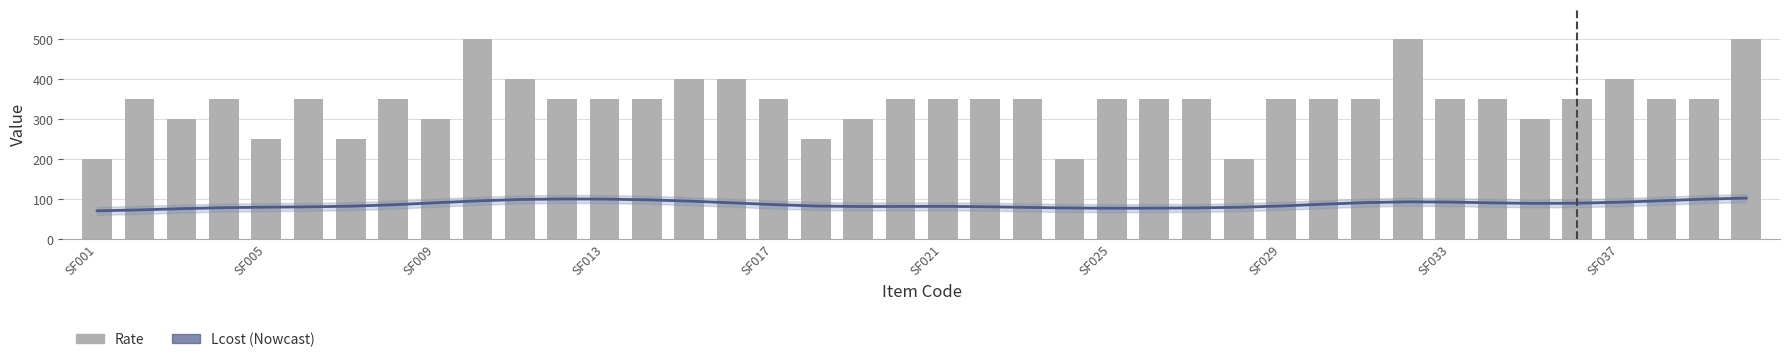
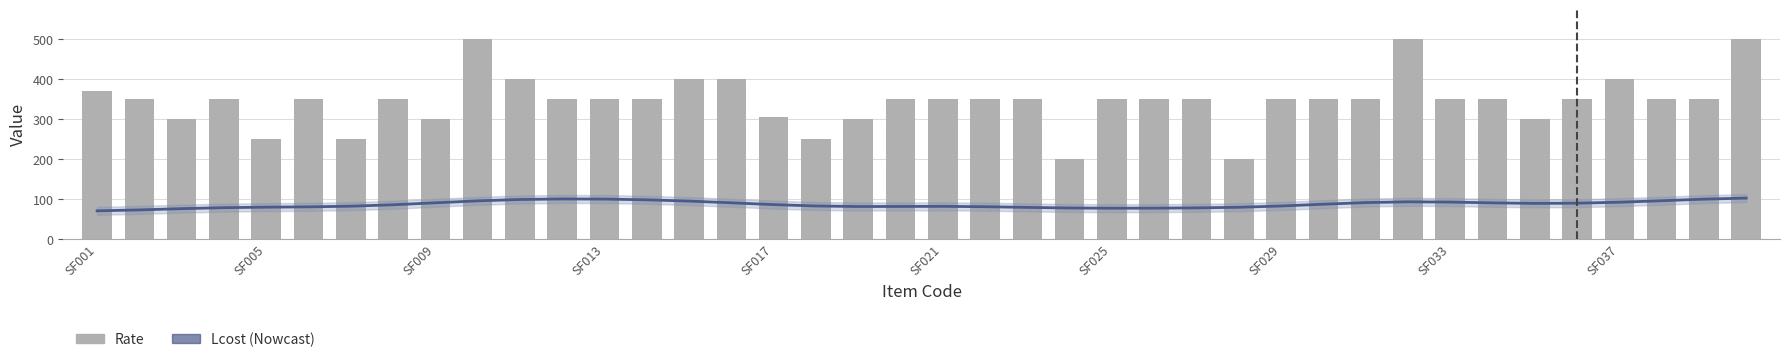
  {
    "Rate": {
-     "SF001": 200,
+     "SF001": 370,
      "SF005": 250,
      "SF009": 300,
      "SF013": 350,
-     "SF017": 350,
+     "SF017": 300,
      "SF021": 350,
      "SF025": 350,
      "SF029": 350,
      "SF033": 350,
      "SF037": 400
    },
    "Lcost (Nowcast)": {
      "SF001": 70,
      "SF005": 80,
      "SF009": 90,
      "SF013": 100,
      "SF017": 90,
      "SF021": 80,
      "SF025": 80,
      "SF029": 80,
      "SF033": 90,
      "SF037": 90
    }
  }
